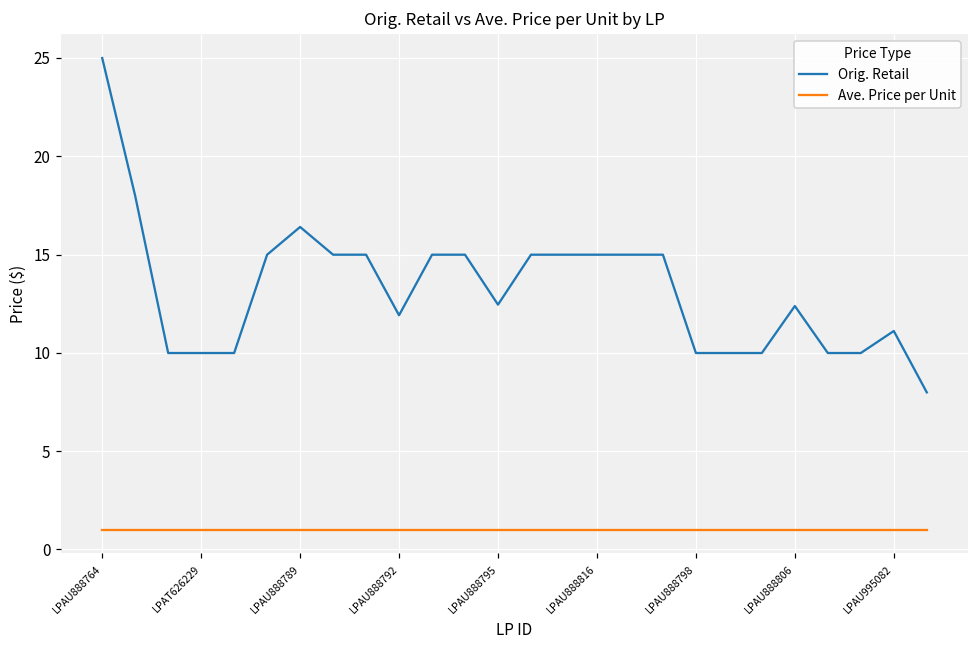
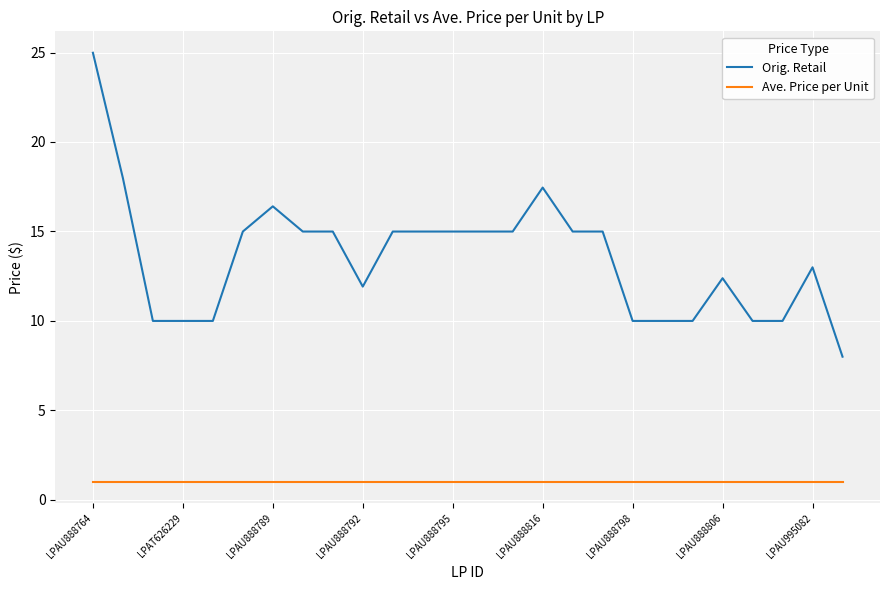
  {
    "Orig. Retail": {
      "LPAU888764": 25.0,
      "LPAT626229": 10.0,
      "LPAU888789": 16.4,
      "LPAU888792": 11.9,
-     "LPAU888795": 12.5,
-     "LPAU888816": 15.0,
+     "LPAU888795": 15.0,
+     "LPAU888816": 17.5,
      "LPAU888798": 10.0,
      "LPAU888806": 12.4,
-     "LPAU995082": 11.1
+     "LPAU995082": 13.0
    },
    "Ave. Price per Unit": {
      "LPAU888764": 1.0,
      "LPAT626229": 1.0,
      "LPAU888789": 1.0,
      "LPAU888792": 1.0,
      "LPAU888795": 1.0,
      "LPAU888816": 1.0,
      "LPAU888798": 1.0,
      "LPAU888806": 1.0,
      "LPAU995082": 1.0
    }
  }
